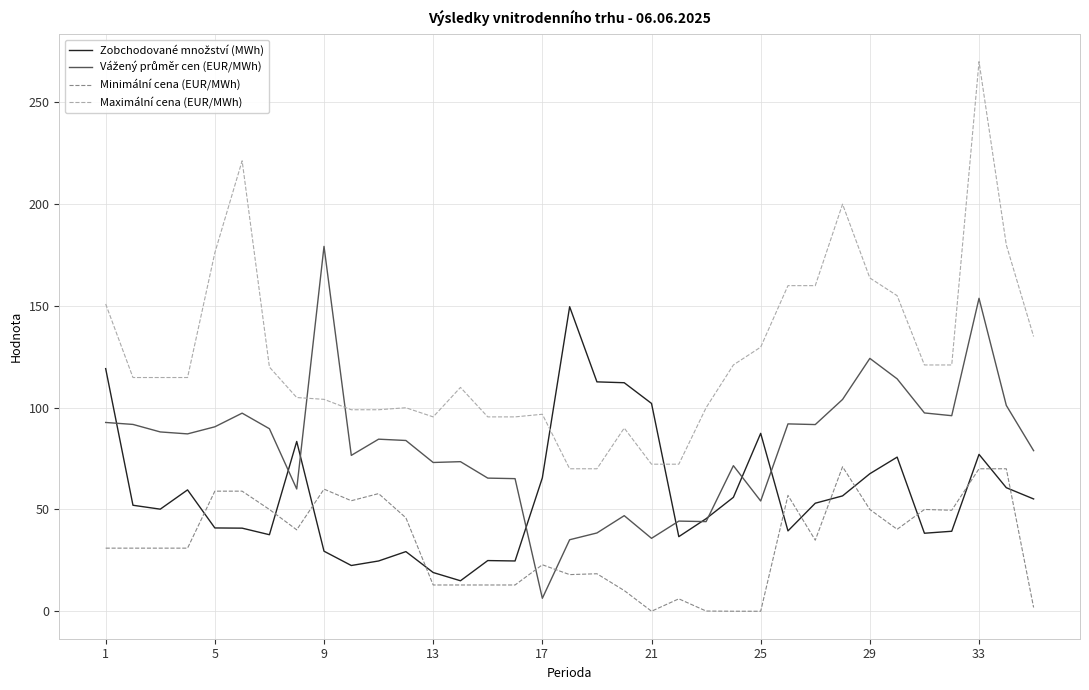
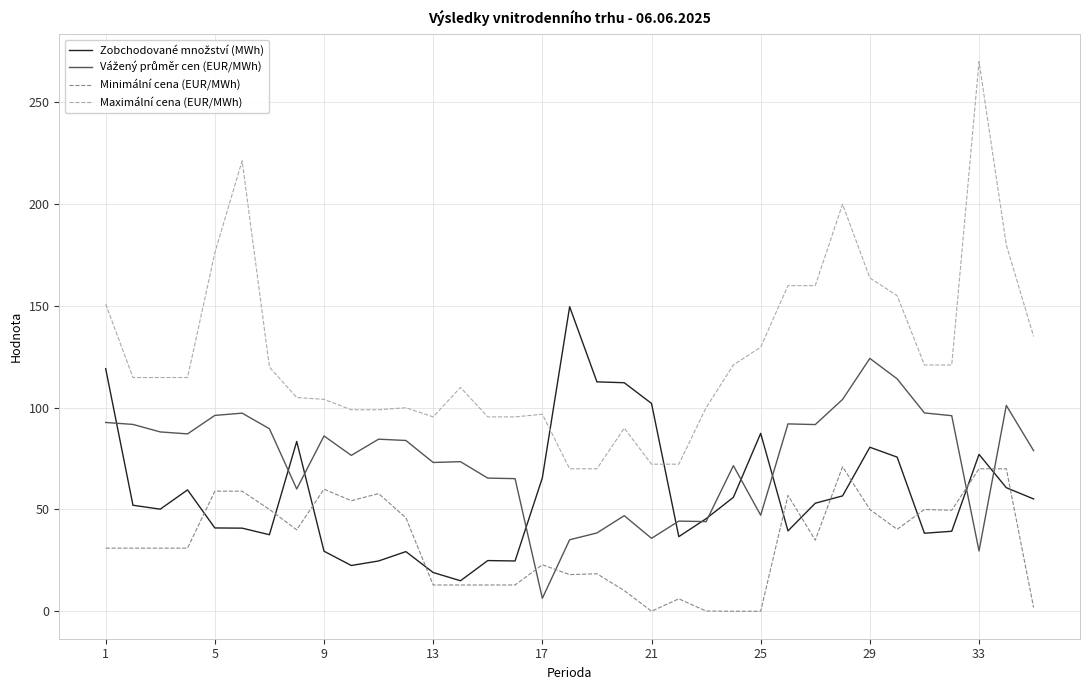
  {
    "Zobchodované množství (MWh)": {
      "1": 119,
      "5": 41,
      "9": 30,
      "13": 19,
      "17": 66,
      "21": 102,
      "25": 87,
-     "29": 68,
+     "29": 81,
      "33": 77
    },
    "Vážený průměr cen (EUR/MWh)": {
      "1": 93,
-     "5": 91,
-     "9": 179,
+     "5": 96,
+     "9": 86,
      "13": 73,
      "17": 6,
      "21": 36,
-     "25": 54,
+     "25": 47,
      "29": 124,
-     "33": 154
+     "33": 30
    }
  }
